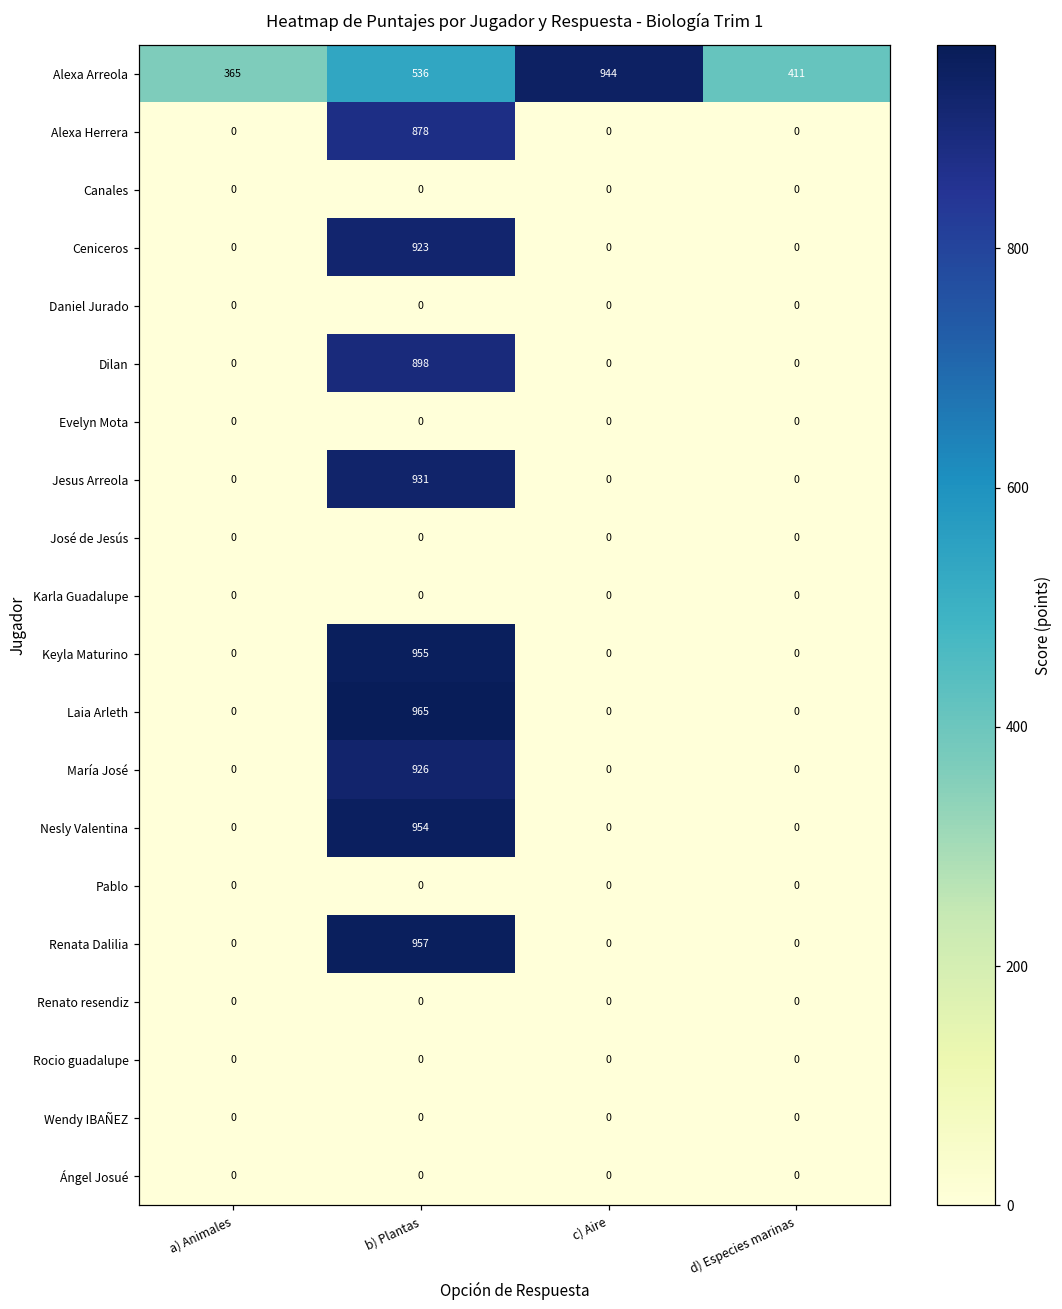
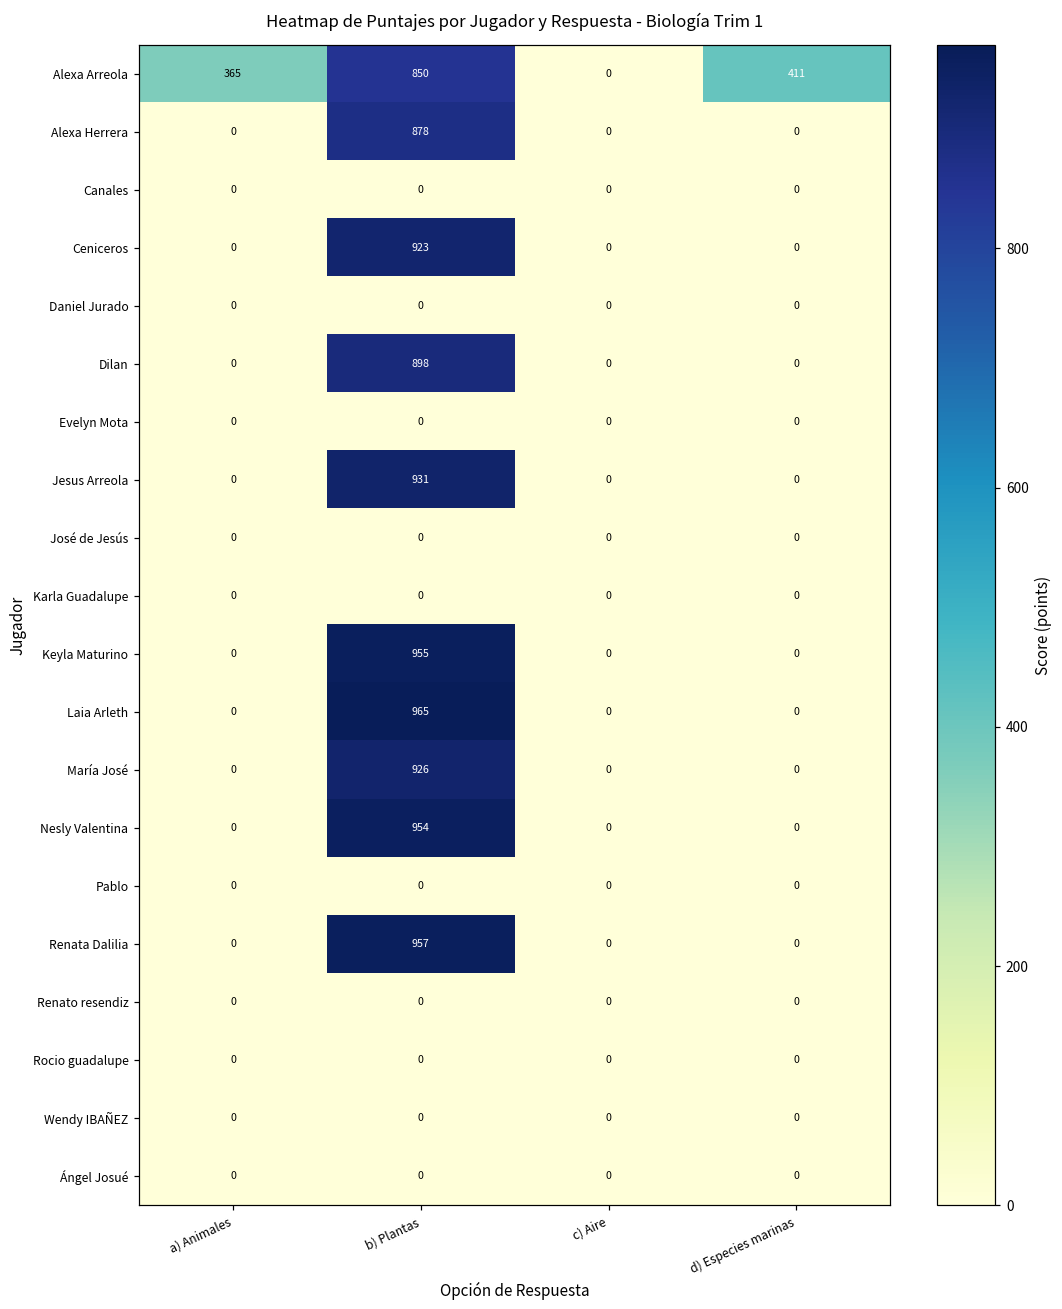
  {
    "Alexa Arreola": {
      "a) Animales": 365,
-     "b) Plantas": 536,
-     "c) Aire": 944,
+     "b) Plantas": 850,
+     "c) Aire": 0,
      "d) Especies marinas": 411
    },
    "Alexa Herrera": {
      "a) Animales": 0,
      "b) Plantas": 878,
      "c) Aire": 0,
      "d) Especies marinas": 0
    },
    "Canales": {
      "a) Animales": 0,
      "b) Plantas": 0,
      "c) Aire": 0,
      "d) Especies marinas": 0
    },
    "Ceniceros": {
      "a) Animales": 0,
      "b) Plantas": 923,
      "c) Aire": 0,
      "d) Especies marinas": 0
    },
    "Daniel Jurado": {
      "a) Animales": 0,
      "b) Plantas": 0,
      "c) Aire": 0,
      "d) Especies marinas": 0
    },
    "Dilan": {
      "a) Animales": 0,
      "b) Plantas": 898,
      "c) Aire": 0,
      "d) Especies marinas": 0
    },
    "Evelyn Mota": {
      "a) Animales": 0,
      "b) Plantas": 0,
      "c) Aire": 0,
      "d) Especies marinas": 0
    },
    "Jesus Arreola": {
      "a) Animales": 0,
      "b) Plantas": 931,
      "c) Aire": 0,
      "d) Especies marinas": 0
    },
    "José de Jesús": {
      "a) Animales": 0,
      "b) Plantas": 0,
      "c) Aire": 0,
      "d) Especies marinas": 0
    },
    "Karla Guadalupe": {
      "a) Animales": 0,
      "b) Plantas": 0,
      "c) Aire": 0,
      "d) Especies marinas": 0
    },
    "Keyla Maturino": {
      "a) Animales": 0,
      "b) Plantas": 955,
      "c) Aire": 0,
      "d) Especies marinas": 0
    },
    "Laia Arleth": {
      "a) Animales": 0,
      "b) Plantas": 965,
      "c) Aire": 0,
      "d) Especies marinas": 0
    },
    "María José": {
      "a) Animales": 0,
      "b) Plantas": 926,
      "c) Aire": 0,
      "d) Especies marinas": 0
    },
    "Nesly Valentina": {
      "a) Animales": 0,
      "b) Plantas": 954,
      "c) Aire": 0,
      "d) Especies marinas": 0
    },
    "Pablo": {
      "a) Animales": 0,
      "b) Plantas": 0,
      "c) Aire": 0,
      "d) Especies marinas": 0
    },
    "Renata Dalilia": {
      "a) Animales": 0,
      "b) Plantas": 957,
      "c) Aire": 0,
      "d) Especies marinas": 0
    },
    "Renato resendiz": {
      "a) Animales": 0,
      "b) Plantas": 0,
      "c) Aire": 0,
      "d) Especies marinas": 0
    },
    "Rocio guadalupe": {
      "a) Animales": 0,
      "b) Plantas": 0,
      "c) Aire": 0,
      "d) Especies marinas": 0
    },
    "Wendy IBAÑEZ": {
      "a) Animales": 0,
      "b) Plantas": 0,
      "c) Aire": 0,
      "d) Especies marinas": 0
    },
    "Ángel Josué": {
      "a) Animales": 0,
      "b) Plantas": 0,
      "c) Aire": 0,
      "d) Especies marinas": 0
    }
  }
